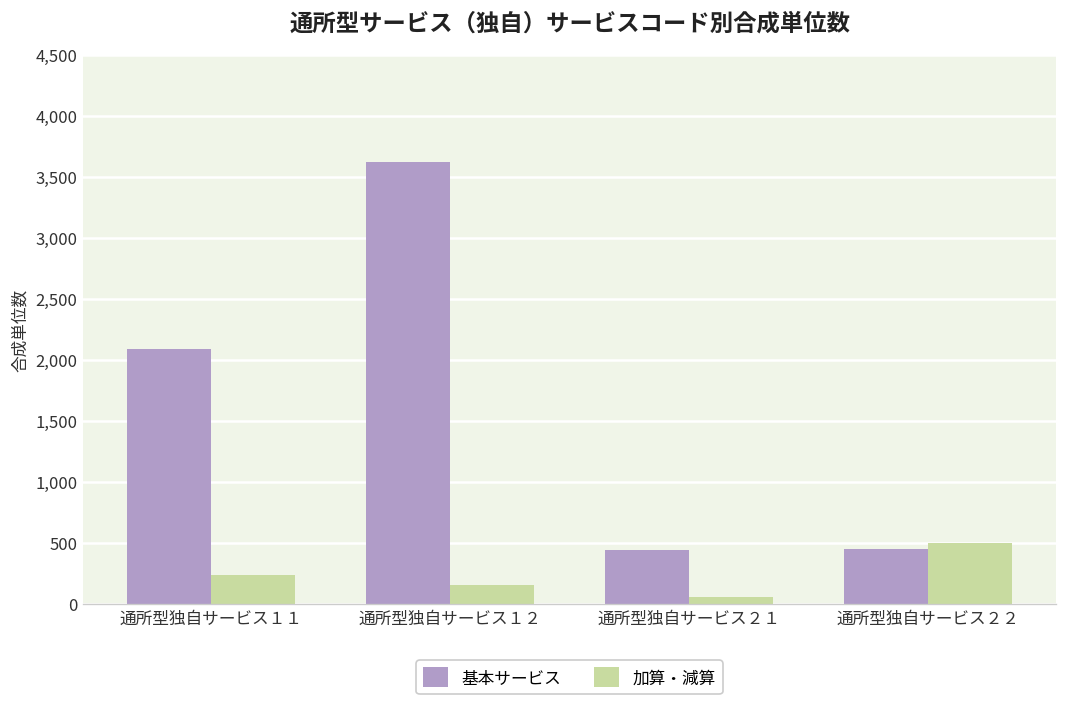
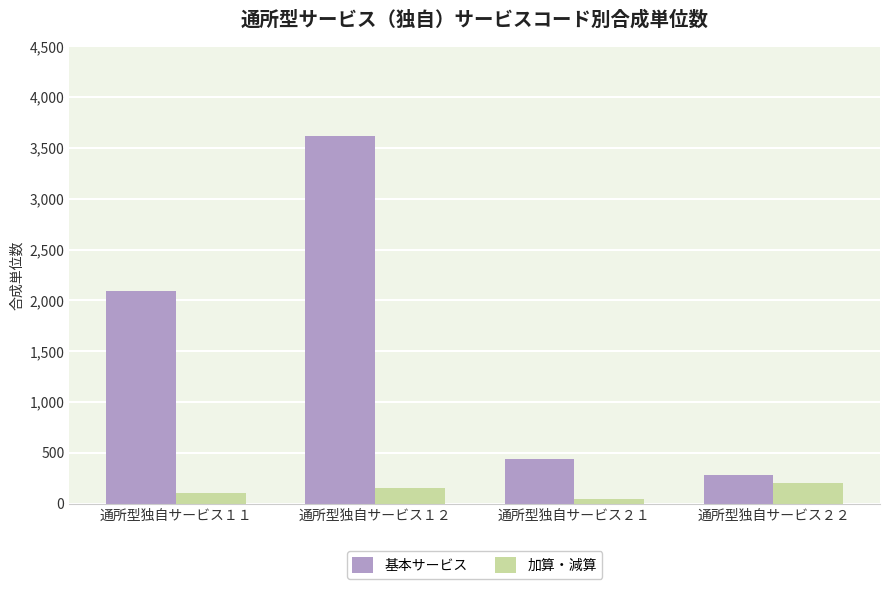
  {
    "基本サービス": {
      "通所型独自サービス１１": "2,090",
      "通所型独自サービス１２": "3,620",
      "通所型独自サービス２１": "440",
-     "通所型独自サービス２２": "450"
+     "通所型独自サービス２２": "280"
    },
    "加算・減算": {
-     "通所型独自サービス１１": "230",
+     "通所型独自サービス１１": "100",
      "通所型独自サービス１２": "150",
      "通所型独自サービス２１": "50",
-     "通所型独自サービス２２": "500"
+     "通所型独自サービス２２": "200"
    }
  }
